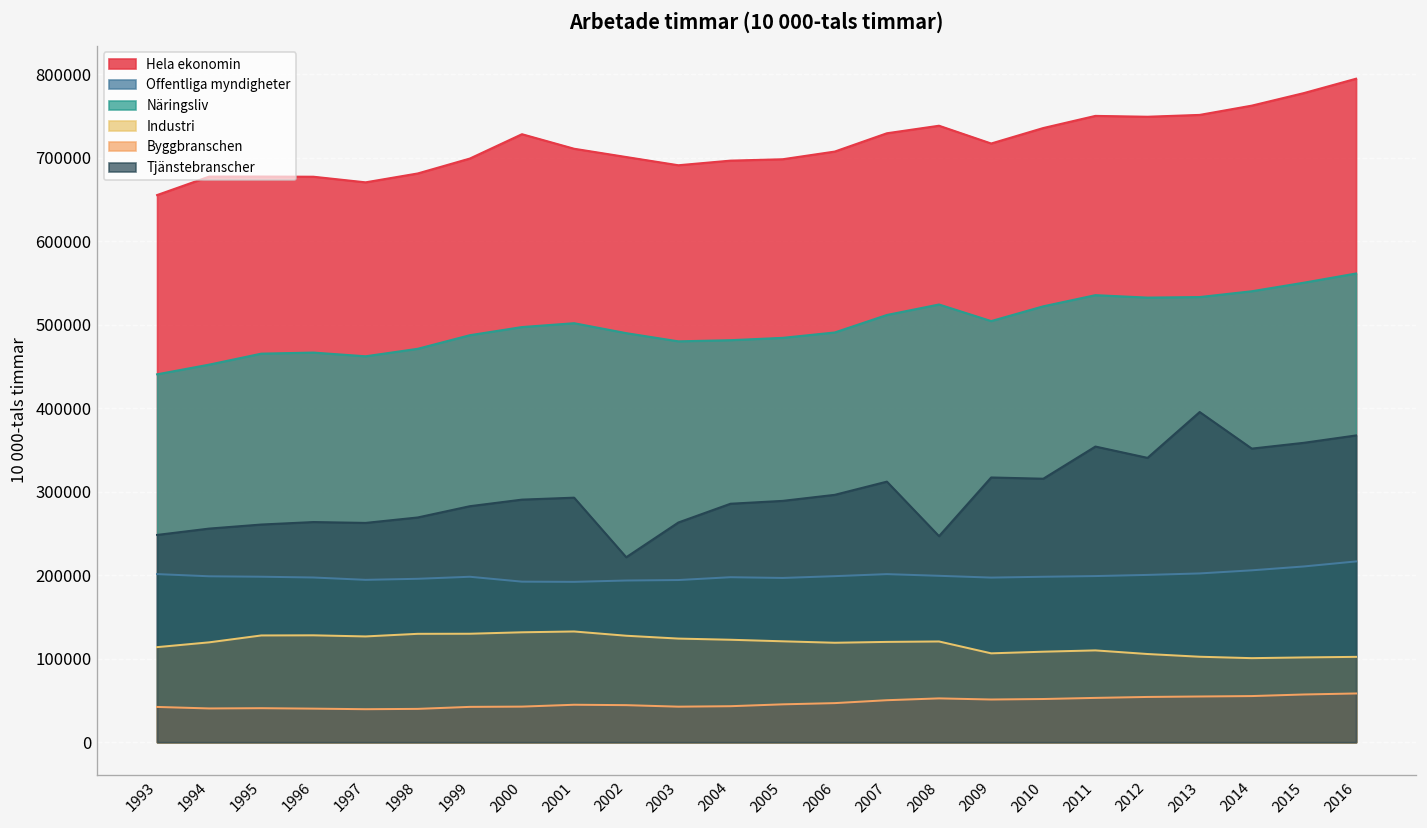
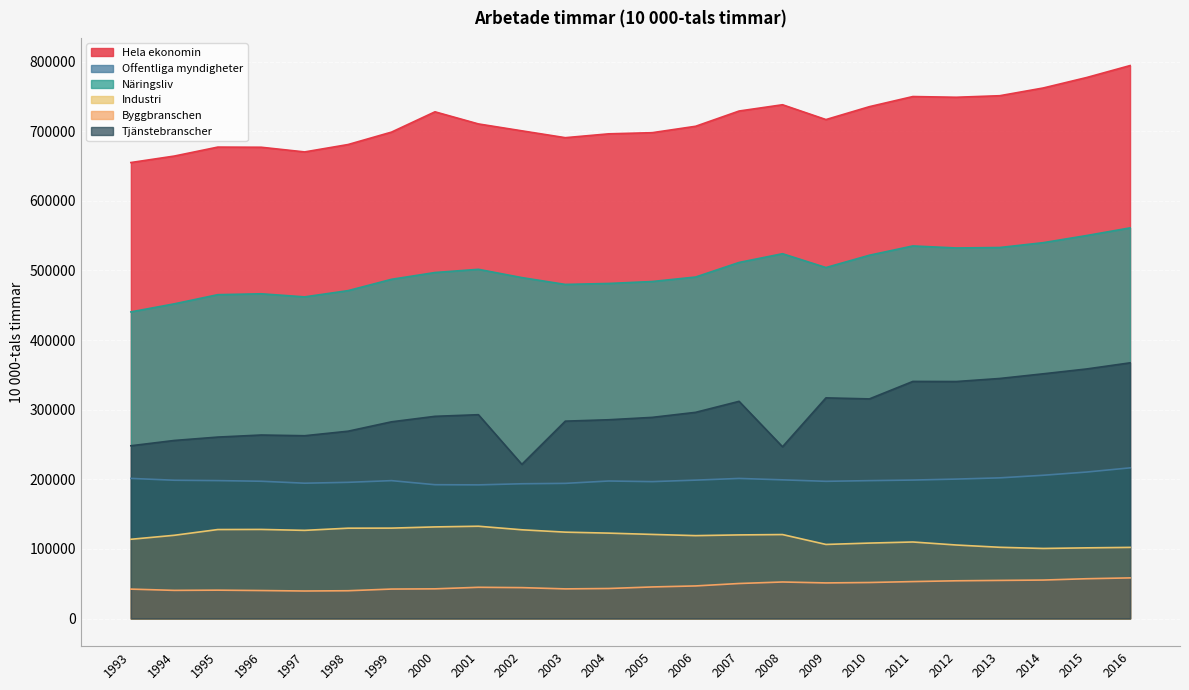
  {
    "Hela ekonomin": {
      "1993": 660000,
-     "1994": 680000,
+     "1994": 660000,
      "1995": 680000,
      "1996": 680000,
      "1997": 670000,
      "1998": 680000,
      "1999": 700000,
      "2000": 730000,
      "2001": 710000,
      "2002": 700000,
      "2003": 690000,
      "2004": 700000,
      "2005": 700000,
      "2006": 710000,
      "2007": 730000,
      "2008": 740000,
      "2009": 720000,
      "2010": 740000,
      "2011": 750000,
      "2012": 750000,
      "2013": 750000,
      "2014": 760000,
      "2015": 780000,
      "2016": 790000
    },
    "Tjänstebranscher": {
      "1993": 250000,
      "1994": 260000,
      "1995": 260000,
      "1996": 260000,
      "1997": 260000,
      "1998": 270000,
      "1999": 280000,
      "2000": 290000,
      "2001": 290000,
      "2002": 220000,
-     "2003": 260000,
+     "2003": 280000,
      "2004": 290000,
      "2005": 290000,
      "2006": 300000,
      "2007": 310000,
      "2008": 250000,
      "2009": 320000,
      "2010": 320000,
-     "2011": 350000,
+     "2011": 340000,
      "2012": 340000,
-     "2013": 400000,
+     "2013": 340000,
      "2014": 350000,
      "2015": 360000,
      "2016": 370000
    }
  }
